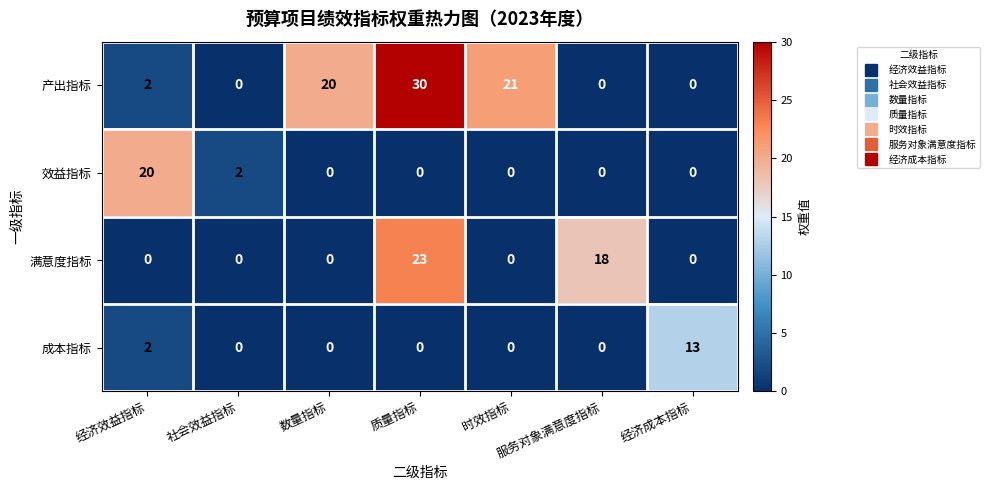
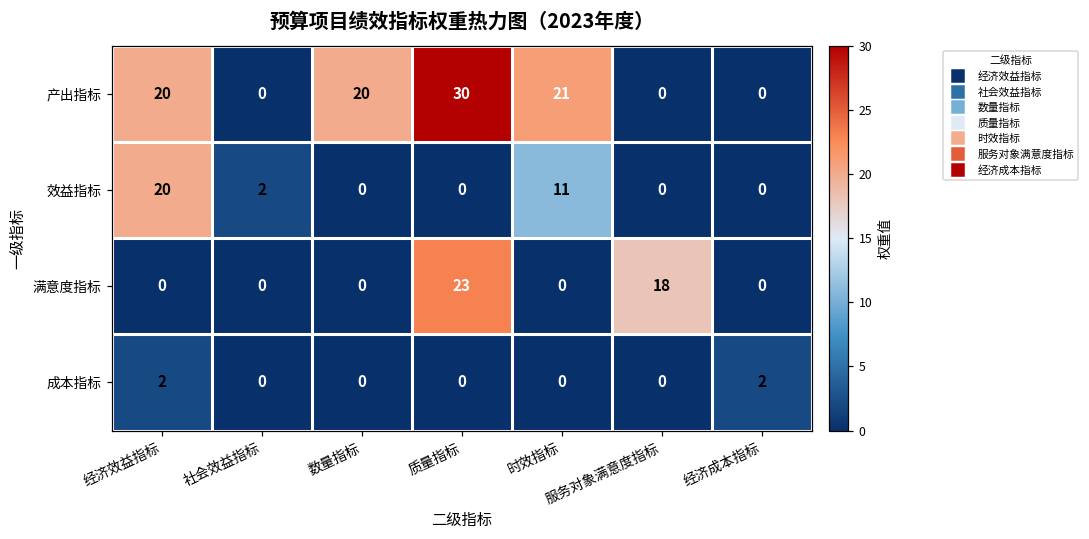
  {
    "产出指标": {
-     "经济效益指标": 2,
+     "经济效益指标": 20,
      "社会效益指标": 0,
      "数量指标": 20,
      "质量指标": 30,
      "时效指标": 21,
      "服务对象满意度指标": 0,
      "经济成本指标": 0
    },
    "效益指标": {
      "经济效益指标": 20,
      "社会效益指标": 2,
      "数量指标": 0,
      "质量指标": 0,
-     "时效指标": 0,
+     "时效指标": 11,
      "服务对象满意度指标": 0,
      "经济成本指标": 0
    },
    "满意度指标": {
      "经济效益指标": 0,
      "社会效益指标": 0,
      "数量指标": 0,
      "质量指标": 23,
      "时效指标": 0,
      "服务对象满意度指标": 18,
      "经济成本指标": 0
    },
    "成本指标": {
      "经济效益指标": 2,
      "社会效益指标": 0,
      "数量指标": 0,
      "质量指标": 0,
      "时效指标": 0,
      "服务对象满意度指标": 0,
-     "经济成本指标": 13
+     "经济成本指标": 2
    }
  }
